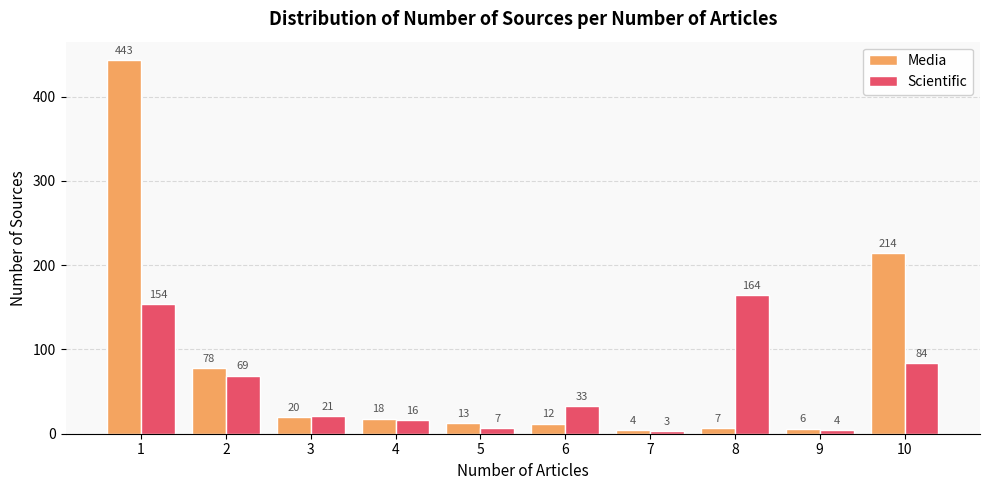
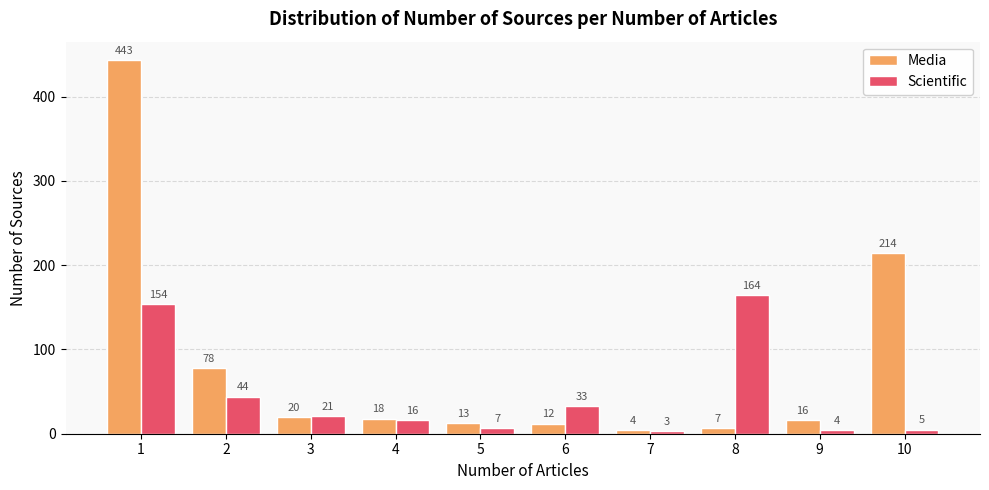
  {
    "Media": {
      "1": 443,
      "2": 78,
      "3": 20,
      "4": 18,
      "5": 13,
      "6": 12,
      "7": 4,
      "8": 7,
-     "9": 6,
+     "9": 16,
      "10": 214
    },
    "Scientific": {
      "1": 154,
-     "2": 69,
+     "2": 44,
      "3": 21,
      "4": 16,
      "5": 7,
      "6": 33,
      "7": 3,
      "8": 164,
      "9": 4,
-     "10": 84
+     "10": 5
    }
  }
